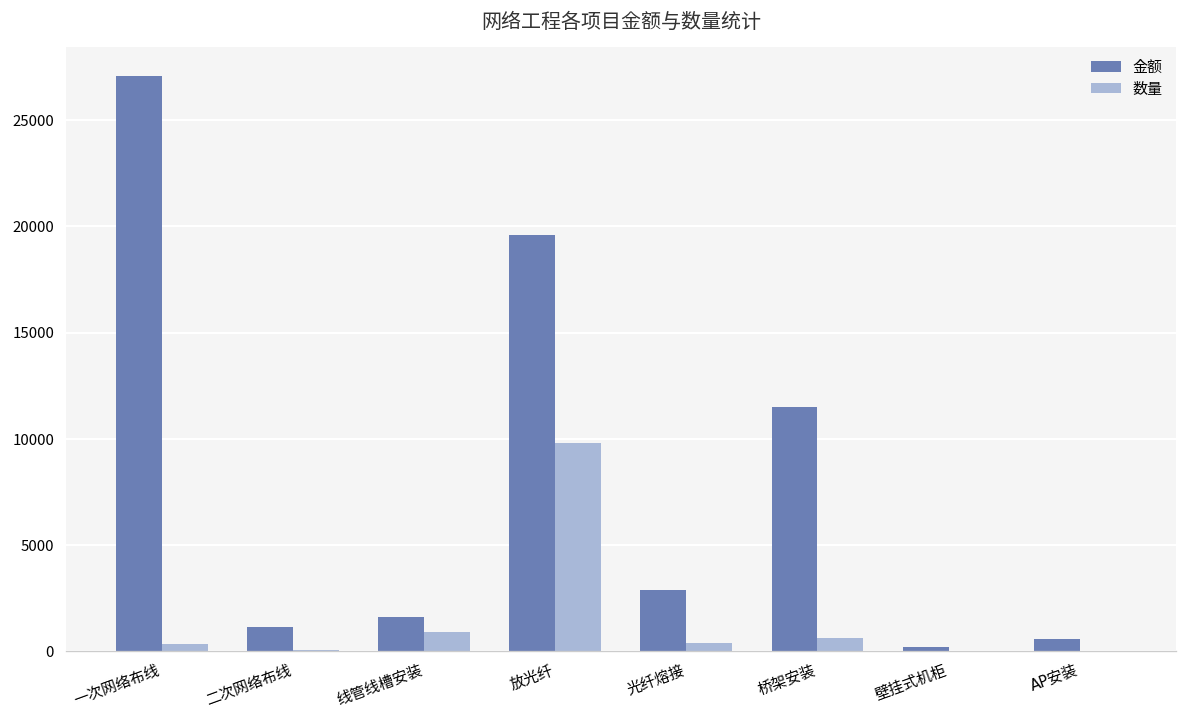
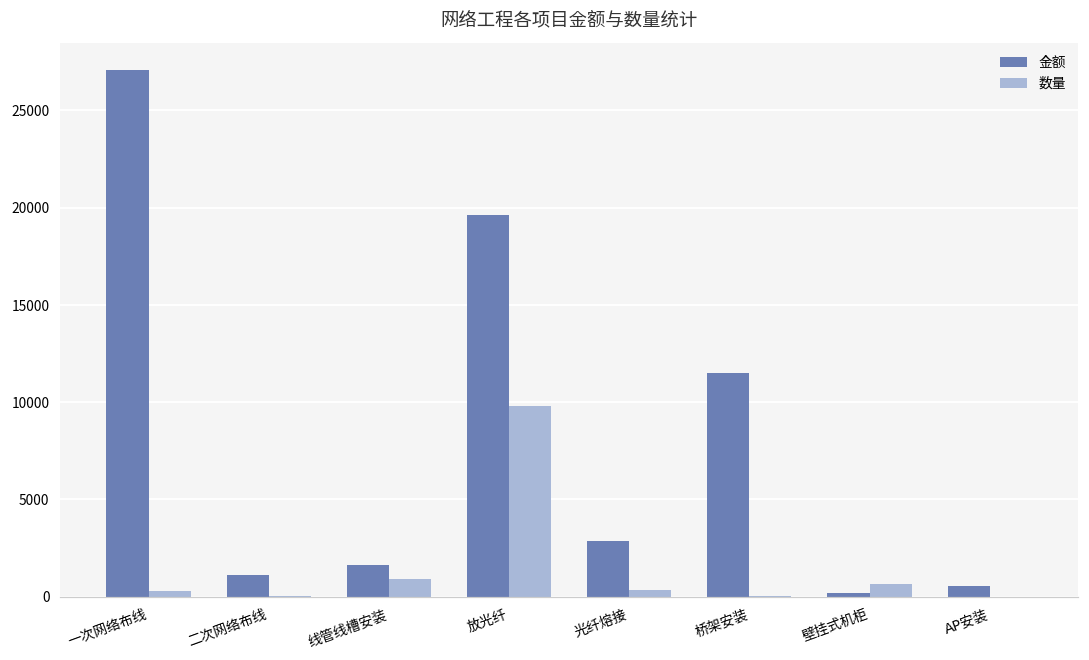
  {
    "金额": {
      "一次网络布线": 27100,
      "二次网络布线": 1100,
      "线管线槽安装": 1600,
      "放光纤": 19600,
      "光纤熔接": 2900,
      "桥架安装": 11500,
      "壁挂式机柜": 200,
      "AP安装": 600
    },
    "数量": {
      "一次网络布线": 300,
      "线管线槽安装": 900,
      "放光纤": 9800,
      "光纤熔接": 400,
-     "桥架安装": 600,
-     "壁挂式机柜": 0
+     "桥架安装": 0,
+     "壁挂式机柜": 600
    }
  }
